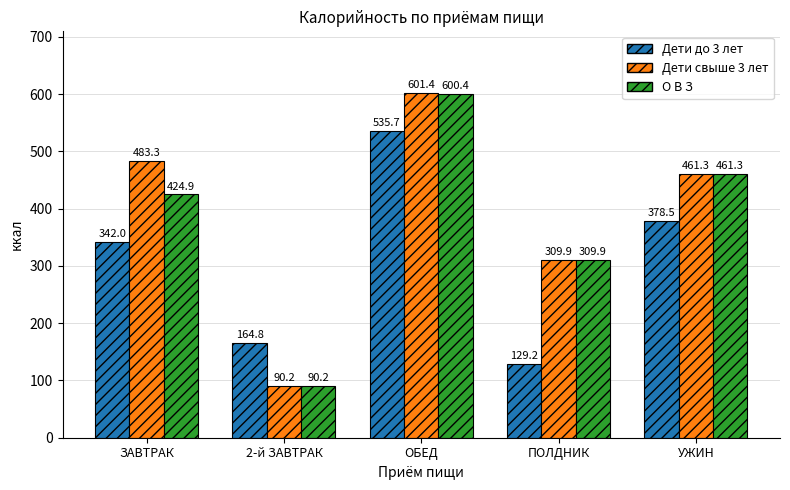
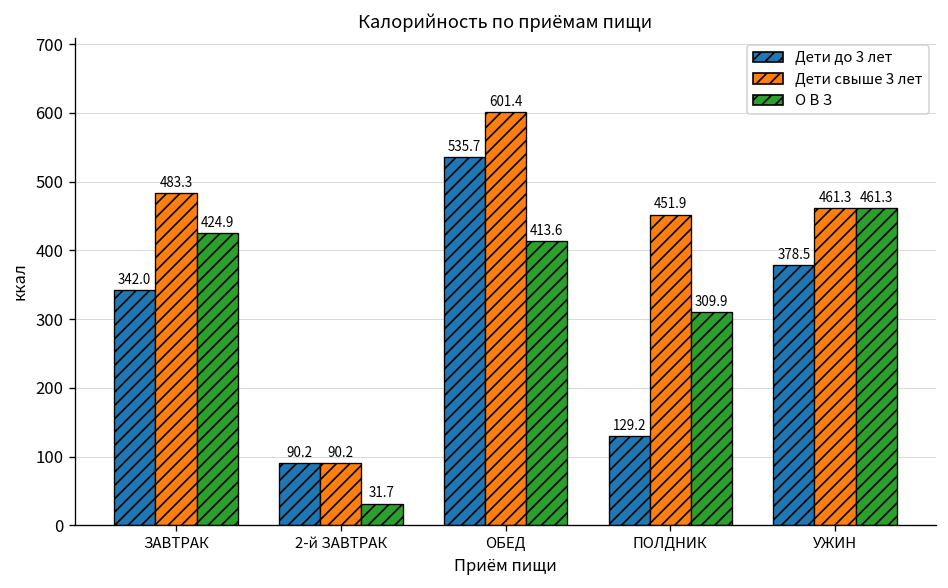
  {
    "Дети до 3 лет": {
      "ЗАВТРАК": 342.0,
-     "2-й ЗАВТРАК": 164.8,
+     "2-й ЗАВТРАК": 90.2,
      "ОБЕД": 535.7,
      "ПОЛДНИК": 129.2,
      "УЖИН": 378.5
    },
    "Дети свыше 3 лет": {
      "ЗАВТРАК": 483.3,
      "2-й ЗАВТРАК": 90.2,
      "ОБЕД": 601.4,
-     "ПОЛДНИК": 309.9,
+     "ПОЛДНИК": 451.9,
      "УЖИН": 461.3
    },
    "О В З": {
      "ЗАВТРАК": 424.9,
-     "2-й ЗАВТРАК": 90.2,
-     "ОБЕД": 600.4,
+     "2-й ЗАВТРАК": 31.7,
+     "ОБЕД": 413.6,
      "ПОЛДНИК": 309.9,
      "УЖИН": 461.3
    }
  }
